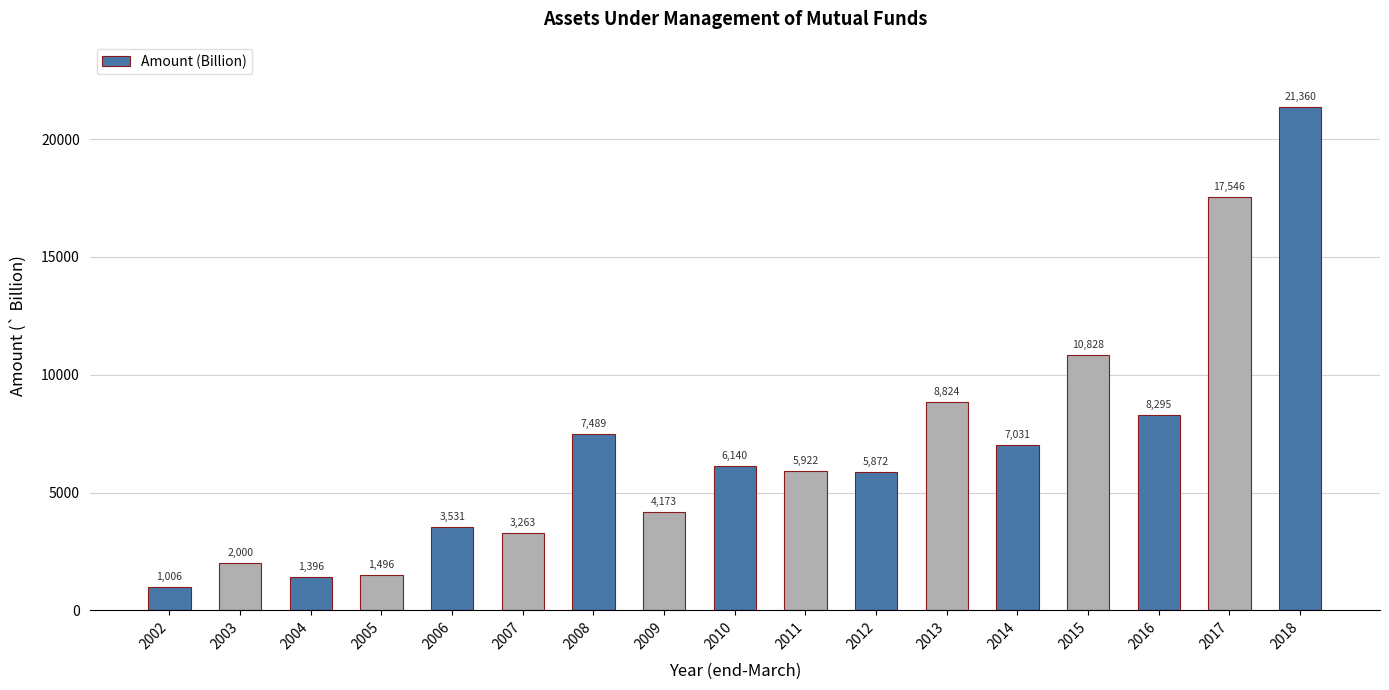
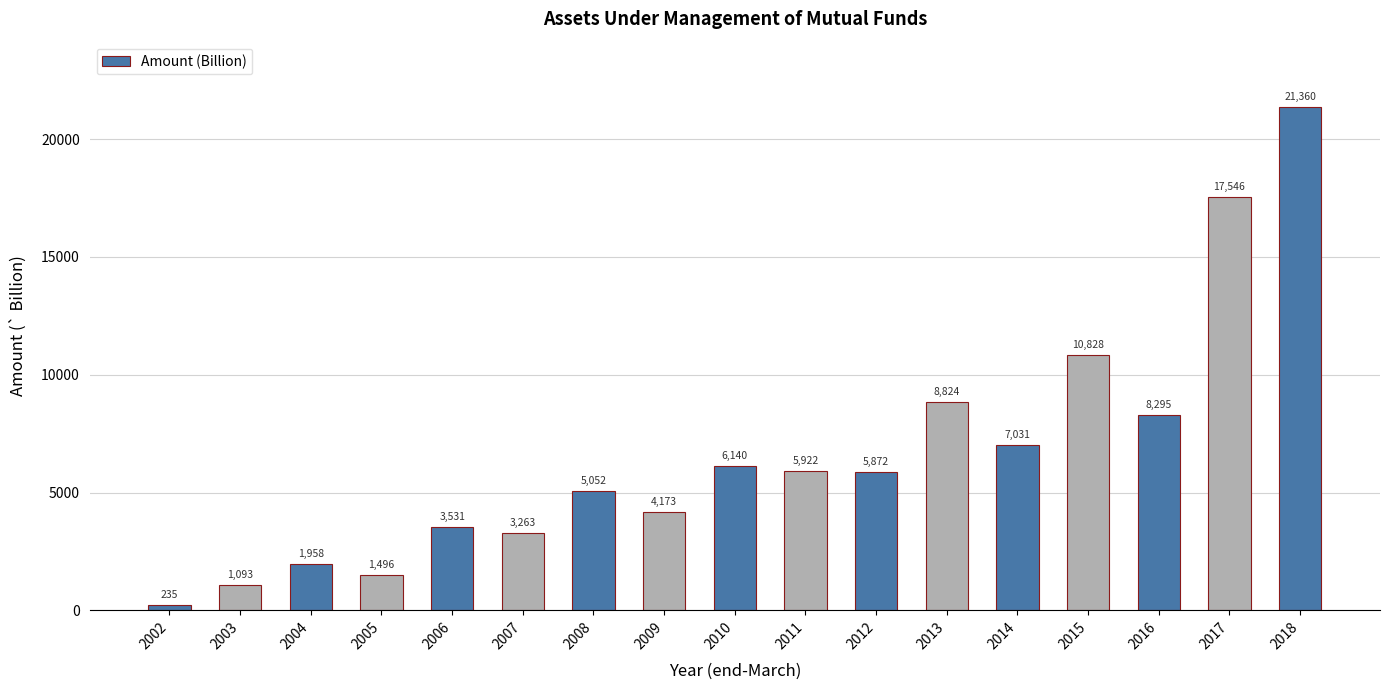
  {
-   "2002": "1,006",
-   "2003": "2,000",
-   "2004": "1,396",
+   "2002": "235",
+   "2003": "1,093",
+   "2004": "1,958",
    "2005": "1,496",
    "2006": "3,531",
    "2007": "3,263",
-   "2008": "7,489",
+   "2008": "5,052",
    "2009": "4,173",
    "2010": "6,140",
    "2011": "5,922",
    "2012": "5,872",
    "2013": "8,824",
    "2014": "7,031",
    "2015": "10,828",
    "2016": "8,295",
    "2017": "17,546",
    "2018": "21,360"
  }
